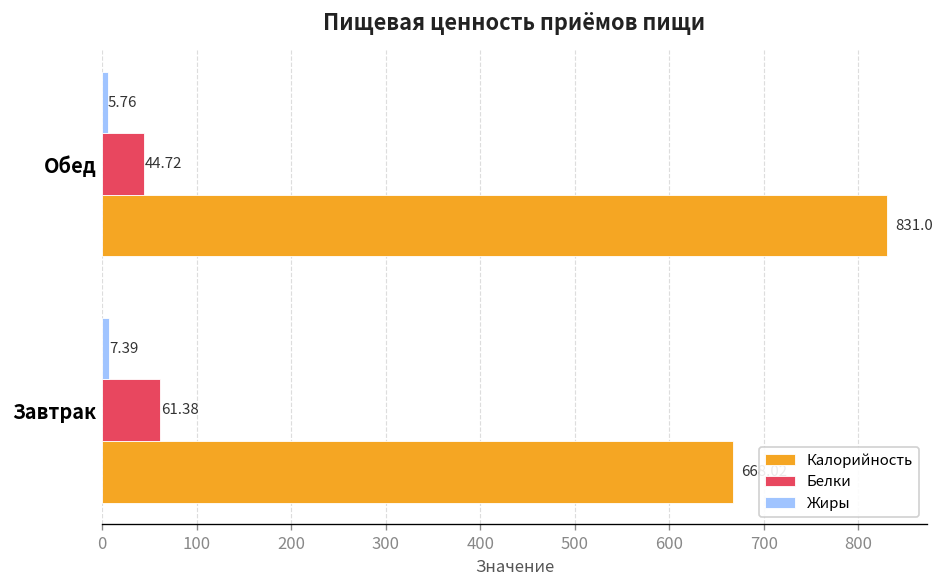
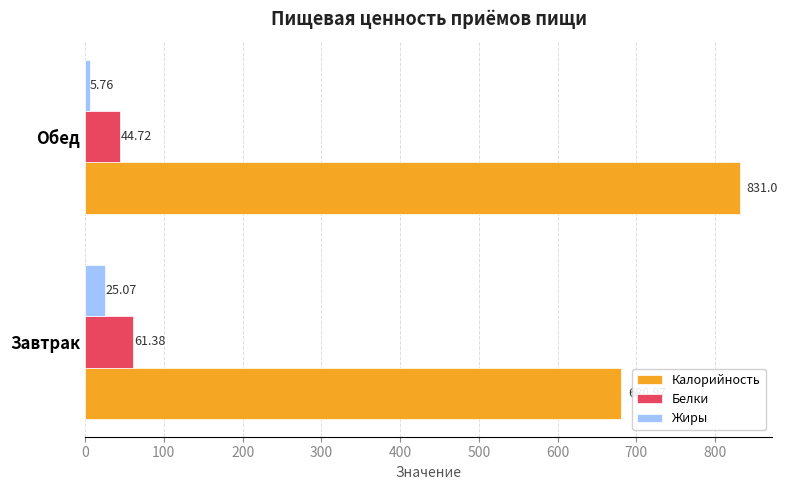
  {
    "Калорийность": {
-     "Завтрак": 670
+     "Завтрак": 680
    },
    "Белки": {
      "Обед": 44.72,
      "Завтрак": 61.38
    },
    "Жиры": {
      "Обед": 5.76,
-     "Завтрак": 7.39
+     "Завтрак": 25.07
    }
  }
